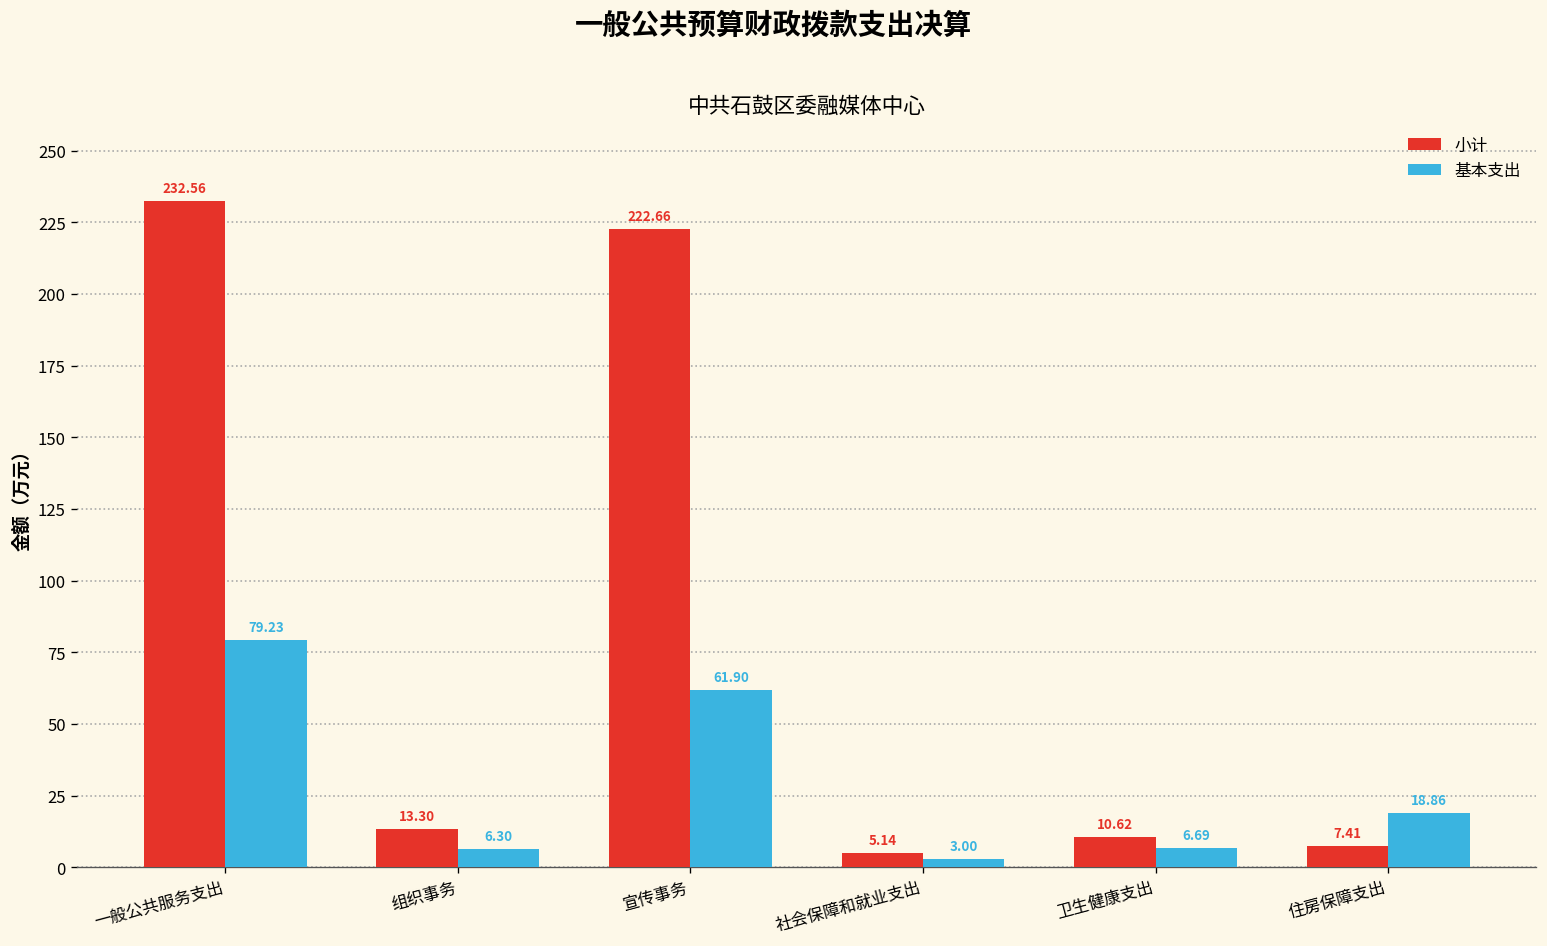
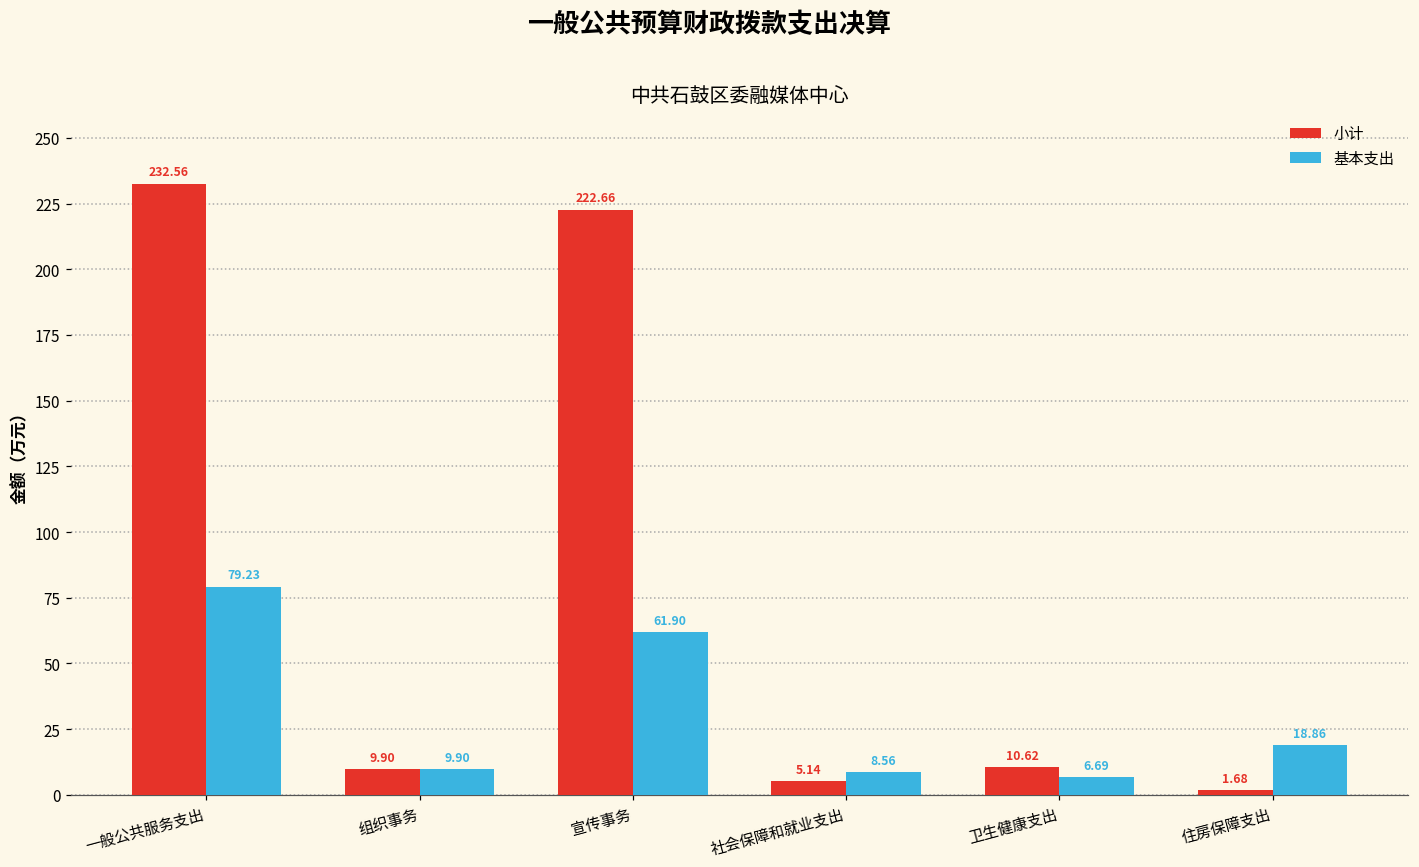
  {
    "小计": {
      "一般公共服务支出": 232.56,
-     "组织事务": 13.30,
+     "组织事务": 9.90,
      "宣传事务": 222.66,
      "社会保障和就业支出": 5.14,
      "卫生健康支出": 10.62,
-     "住房保障支出": 7.41
+     "住房保障支出": 1.68
    },
    "基本支出": {
      "一般公共服务支出": 79.23,
-     "组织事务": 6.30,
+     "组织事务": 9.90,
      "宣传事务": 61.90,
-     "社会保障和就业支出": 3.00,
+     "社会保障和就业支出": 8.56,
      "卫生健康支出": 6.69,
      "住房保障支出": 18.86
    }
  }
